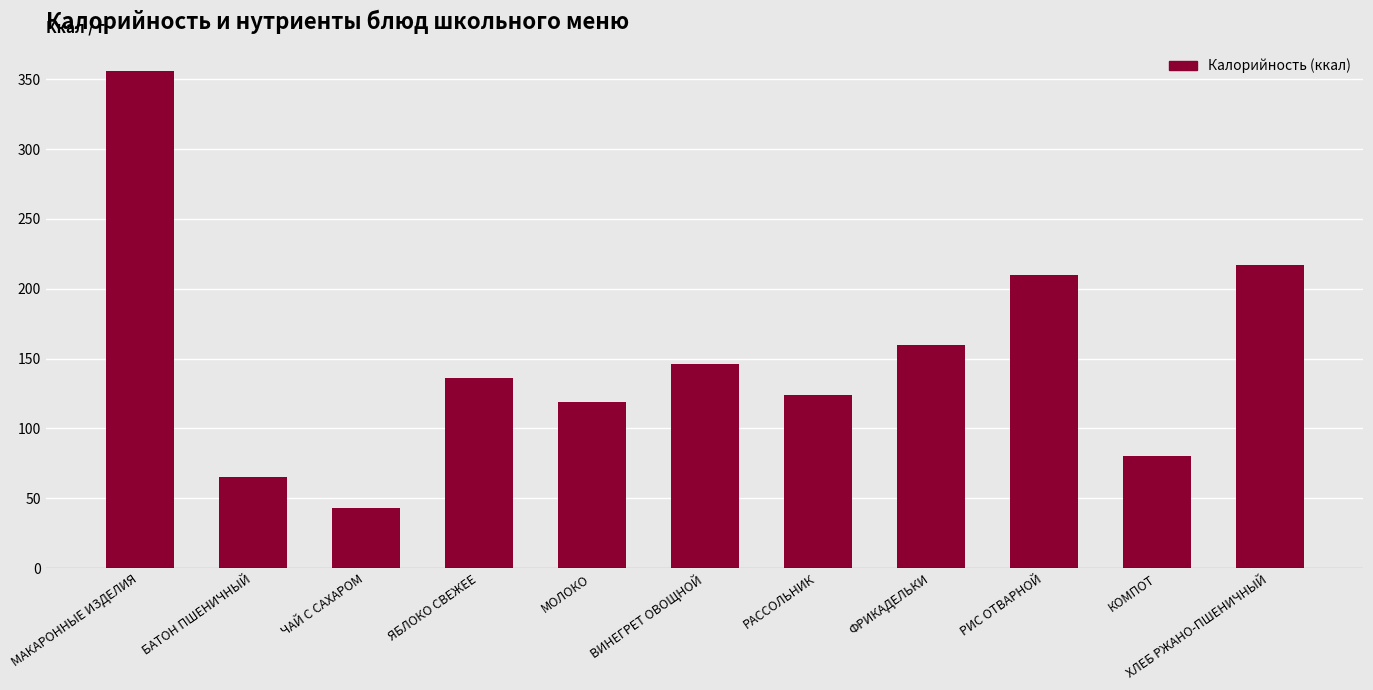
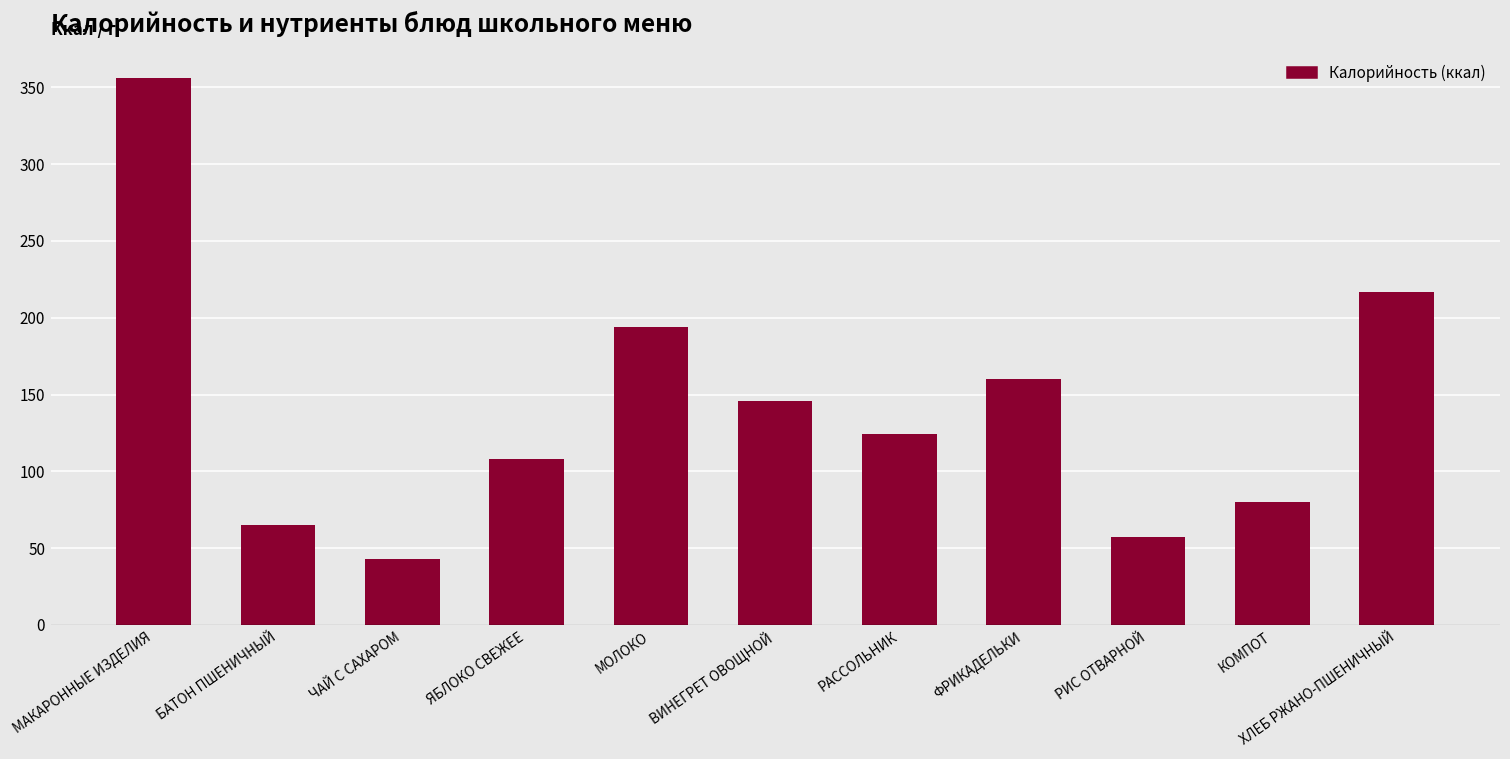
  {
    "МАКАРОННЫЕ ИЗДЕЛИЯ": 356,
    "БАТОН ПШЕНИЧНЫЙ": 65,
    "ЧАЙ С САХАРОМ": 43,
-   "ЯБЛОКО СВЕЖЕЕ": 136,
-   "МОЛОКО": 119,
+   "ЯБЛОКО СВЕЖЕЕ": 108,
+   "МОЛОКО": 194,
    "ВИНЕГРЕТ ОВОЩНОЙ": 146,
    "РАССОЛЬНИК": 124,
    "ФРИКАДЕЛЬКИ": 160,
-   "РИС ОТВАРНОЙ": 210,
+   "РИС ОТВАРНОЙ": 57,
    "КОМПОТ": 80,
    "ХЛЕБ РЖАНО-ПШЕНИЧНЫЙ": 217
  }
